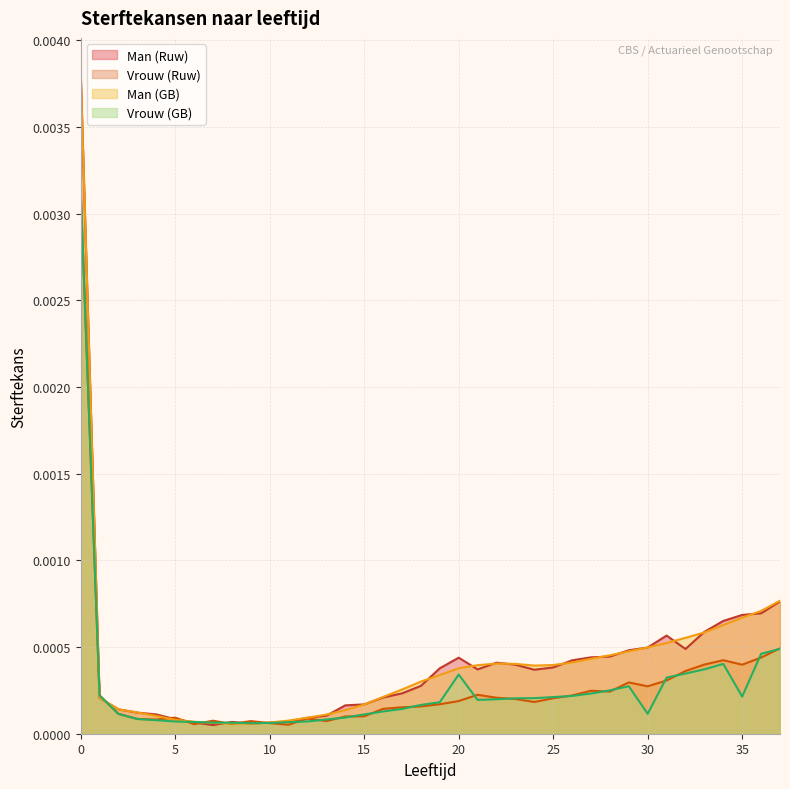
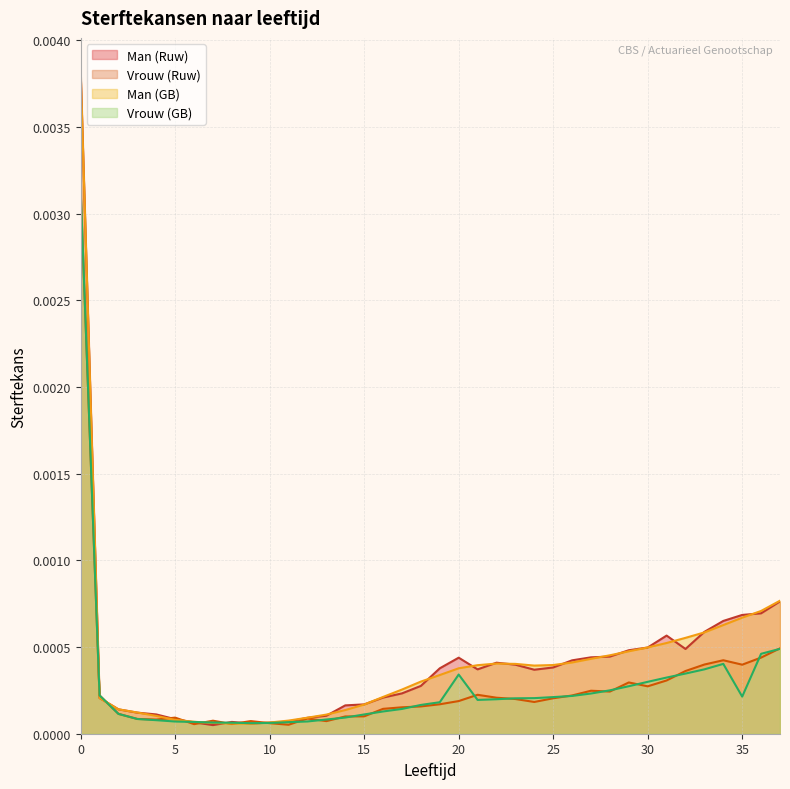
  {
    "Vrouw (GB)": {
      "20": 0.00034,
-     "30": 0.00011,
+     "30": 0.00030,
      "35": 0.00021
    }
  }
